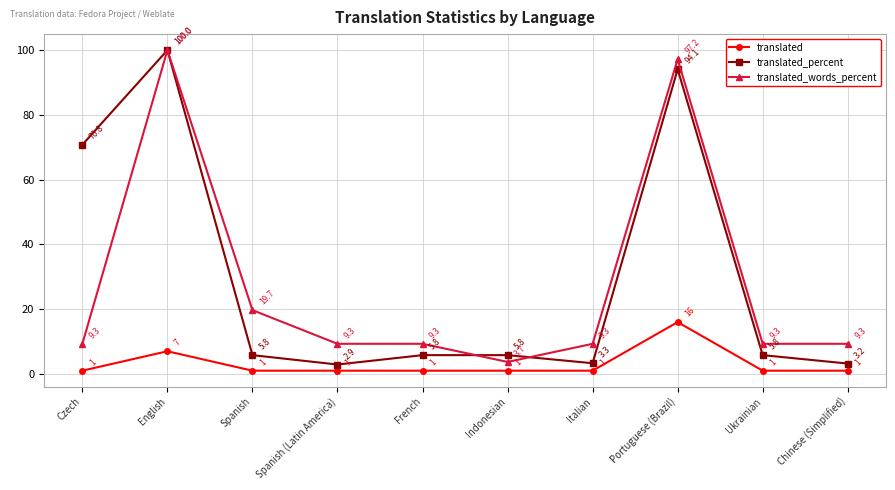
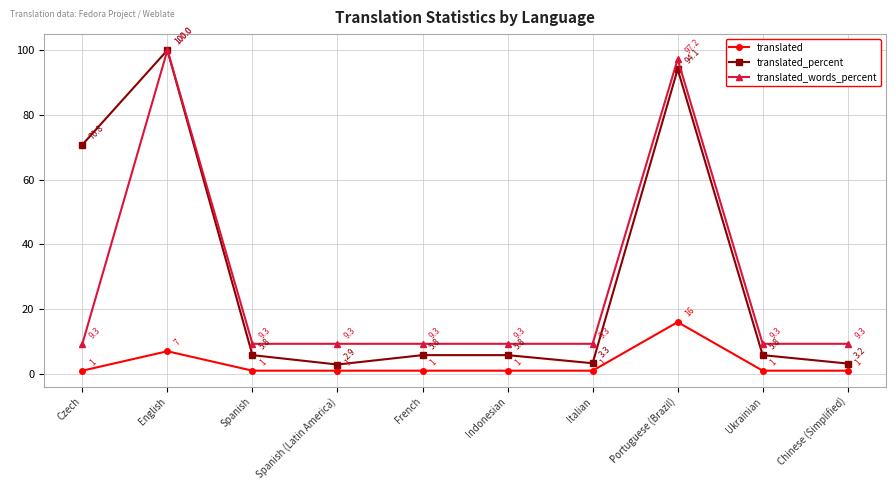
  {
    "translated": {
      "Czech": 1,
      "English": 7,
      "Spanish": 1,
      "French": 1,
      "Indonesian": 1,
      "Portuguese (Brazil)": 16,
      "Ukrainian": 1
    },
    "translated_percent": {
      "Czech": 70.8,
      "Italian": 3.3,
      "Chinese (Simplified)": 3.2
    },
    "translated_words_percent": {
      "Czech": 9.3,
-     "Spanish": 19.7,
+     "Spanish": 9.3,
      "Spanish (Latin America)": 9.3,
-     "Indonesian": 3.7,
+     "Indonesian": 9.3,
      "Italian": 9.3,
      "Chinese (Simplified)": 9.3
    }
  }
